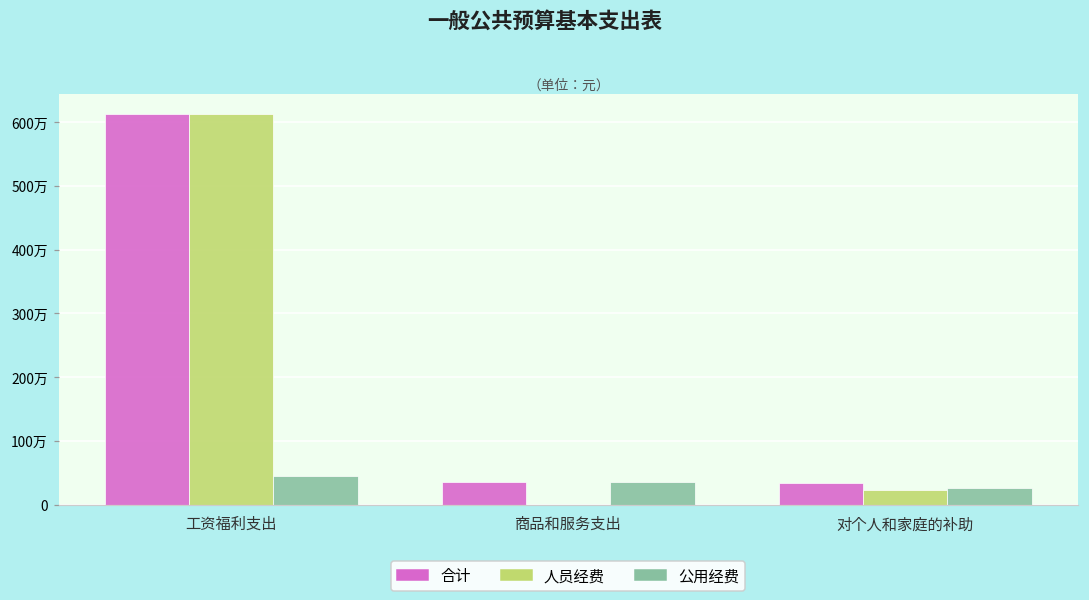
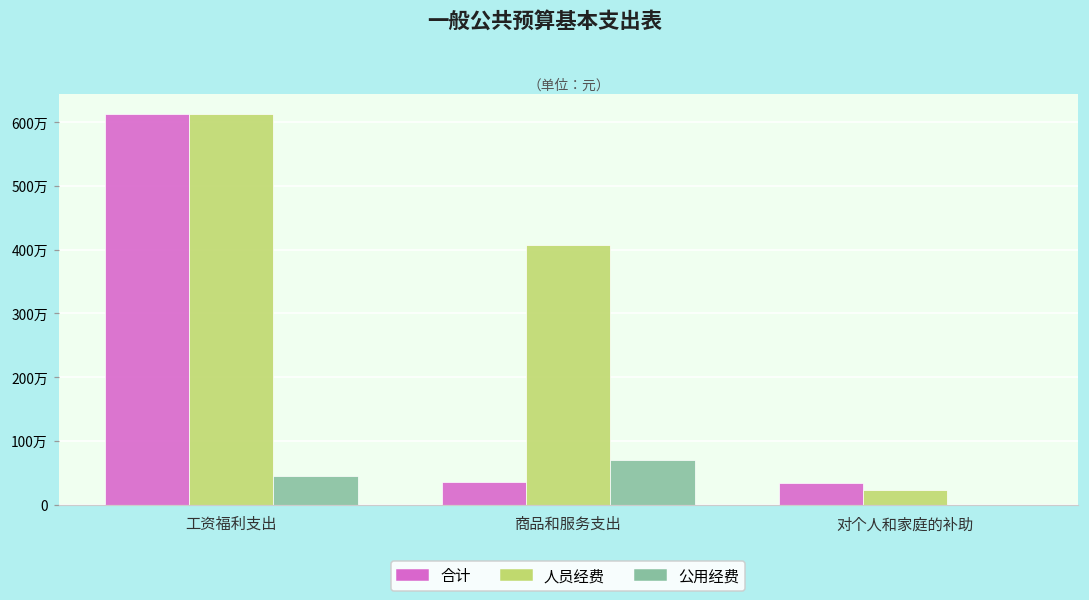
  {
    "合计": {
      "工资福利支出": "610万",
      "商品和服务支出": "30万",
      "对个人和家庭的补助": "30万"
    },
    "人员经费": {
      "工资福利支出": "610万",
-     "商品和服务支出": "0万",
+     "商品和服务支出": "410万",
      "对个人和家庭的补助": "20万"
    },
    "公用经费": {
      "工资福利支出": "40万",
-     "商品和服务支出": "30万",
-     "对个人和家庭的补助": "30万"
+     "商品和服务支出": "70万",
+     "对个人和家庭的补助": "0万"
    }
  }
